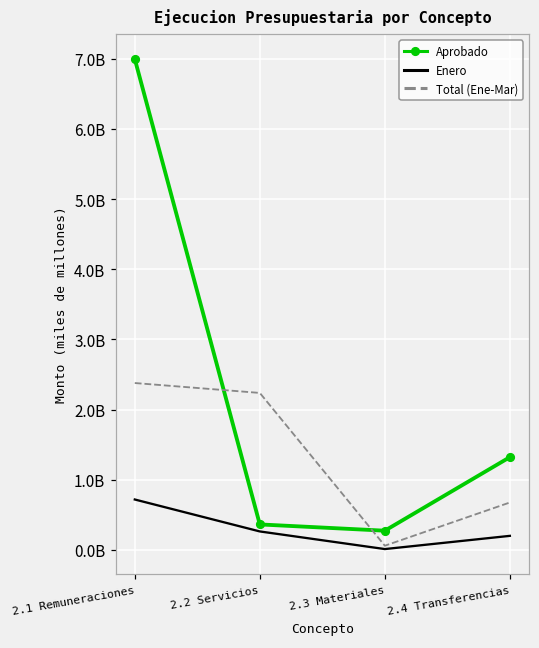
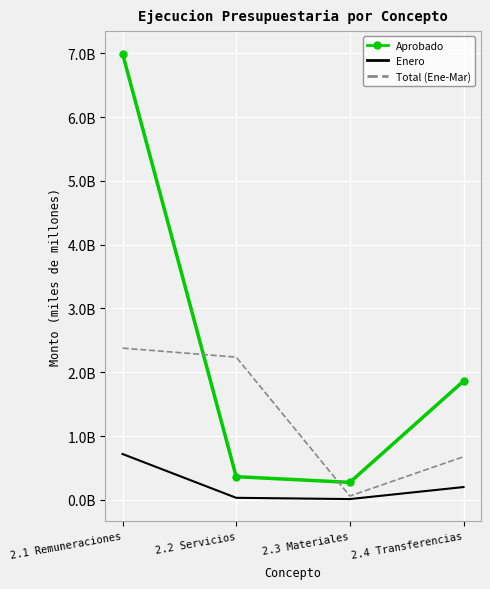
  {
    "Aprobado": {
      "2.1 Remuneraciones": 7000000000,
      "2.2 Servicios": 400000000,
      "2.3 Materiales": 300000000,
-     "2.4 Transferencias": 1300000000
+     "2.4 Transferencias": 1900000000
    },
    "Enero": {
      "2.1 Remuneraciones": 700000000,
-     "2.2 Servicios": 300000000,
+     "2.2 Servicios": 0,
      "2.3 Materiales": 0,
      "2.4 Transferencias": 200000000
    },
    "Total (Ene-Mar)": {
      "2.1 Remuneraciones": 2400000000,
      "2.2 Servicios": 2200000000,
      "2.3 Materiales": 100000000,
      "2.4 Transferencias": 700000000
    }
  }
